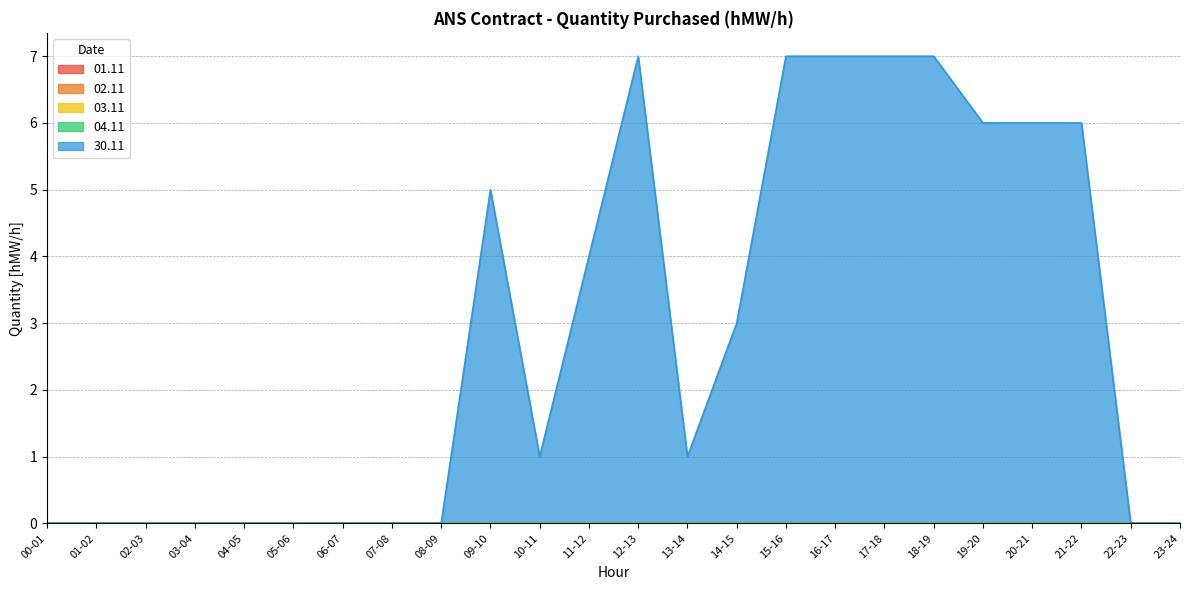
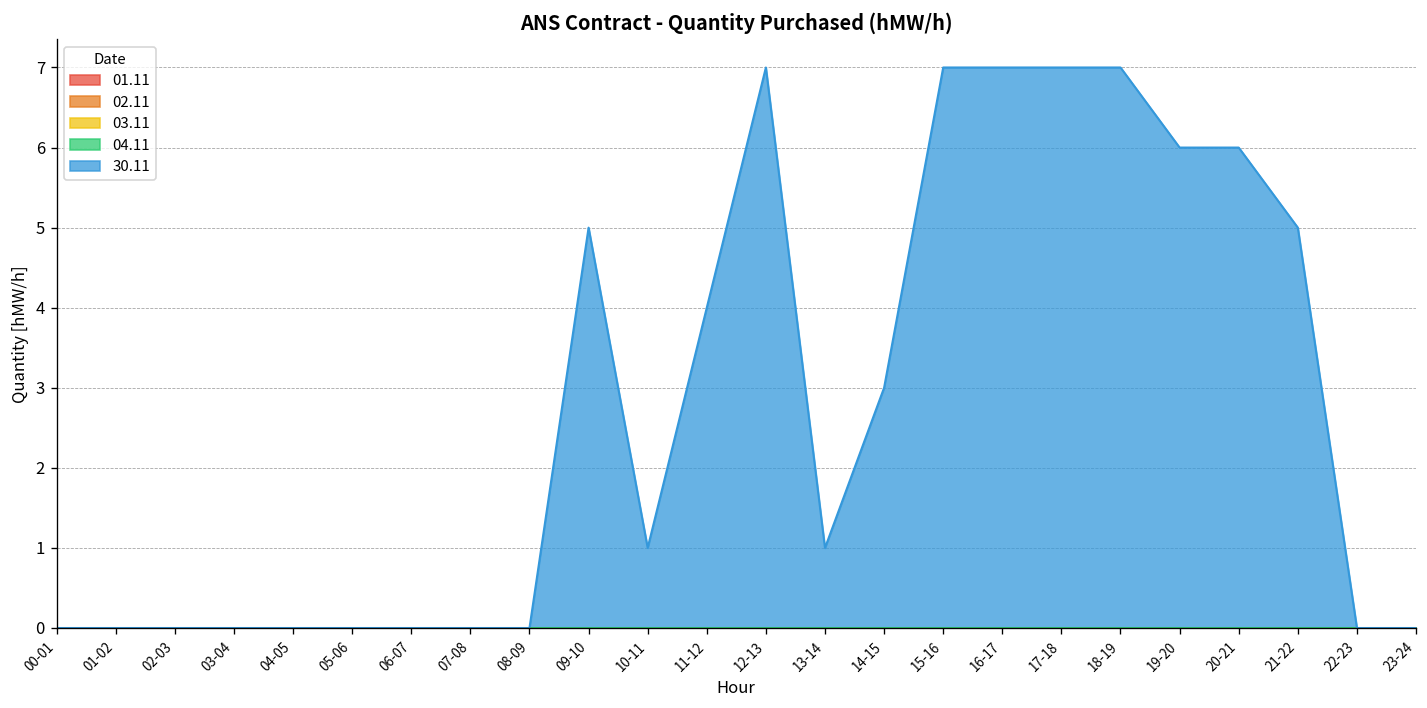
  {
    "04.11": {
      "09-10": 0,
      "10-11": 0,
      "11-12": 0,
      "12-13": 0,
      "13-14": 0,
      "14-15": 0,
      "15-16": 0,
      "16-17": 0,
      "17-18": 0,
      "18-19": 0,
      "19-20": 0,
      "20-21": 0,
      "21-22": 0
    },
    "30.11": {
      "09-10": 5,
      "10-11": 1,
      "11-12": 4,
      "12-13": 7,
      "13-14": 1,
      "14-15": 3,
      "15-16": 7,
      "16-17": 7,
      "17-18": 7,
      "18-19": 7,
      "19-20": 6,
      "20-21": 6,
-     "21-22": 6
+     "21-22": 5
    }
  }
